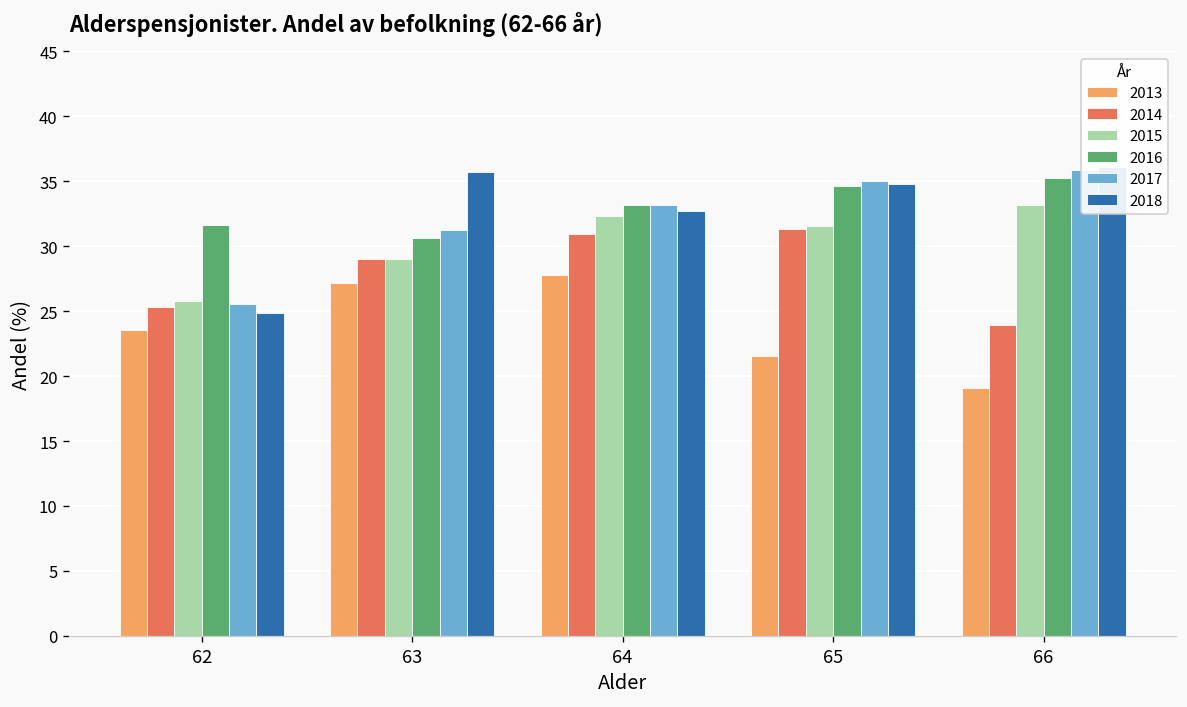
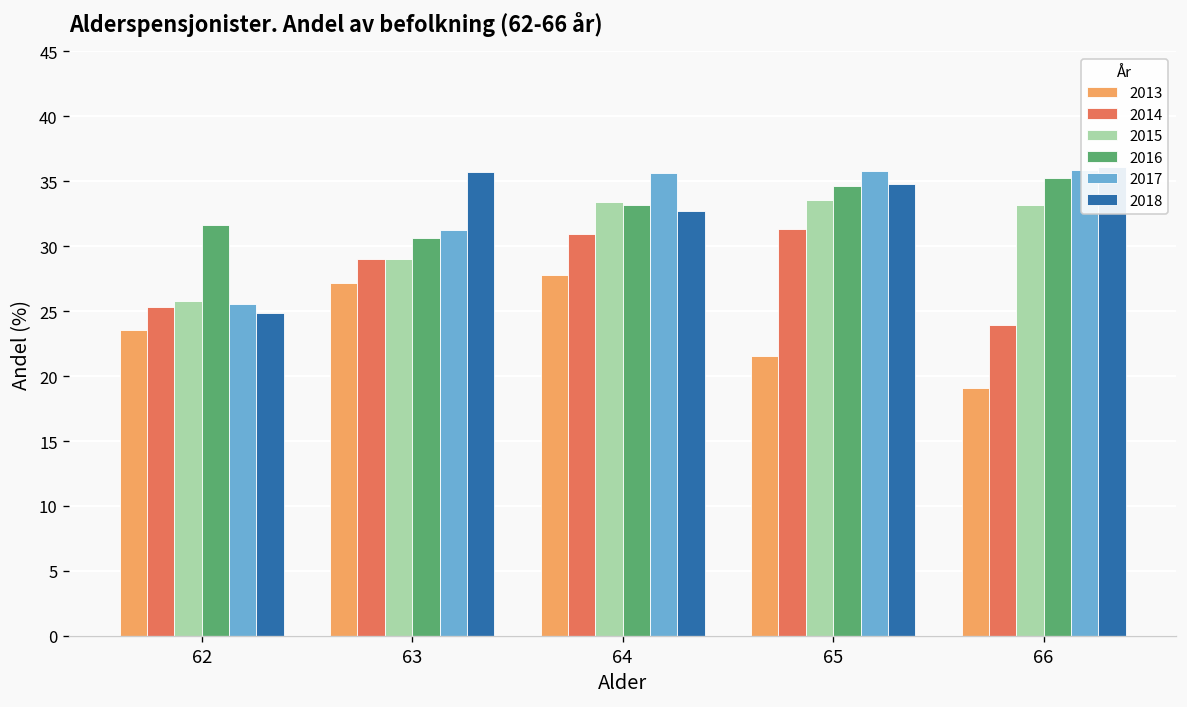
  {
    "2015": {
      "62": 25.8,
      "63": 29.1,
-     "64": 32.3,
-     "65": 31.6,
+     "64": 33.4,
+     "65": 33.6,
      "66": 33.2
    },
    "2016": {
      "62": 31.7,
      "63": 30.6,
      "64": 33.2,
      "65": 34.6,
      "66": 35.3
    },
    "2017": {
      "62": 25.6,
      "63": 31.2,
-     "64": 33.2,
-     "65": 35.0
+     "64": 35.6,
+     "65": 35.8
    },
    "2018": {
      "62": 24.9,
      "63": 35.7,
      "64": 32.7,
      "65": 34.8
    }
  }
